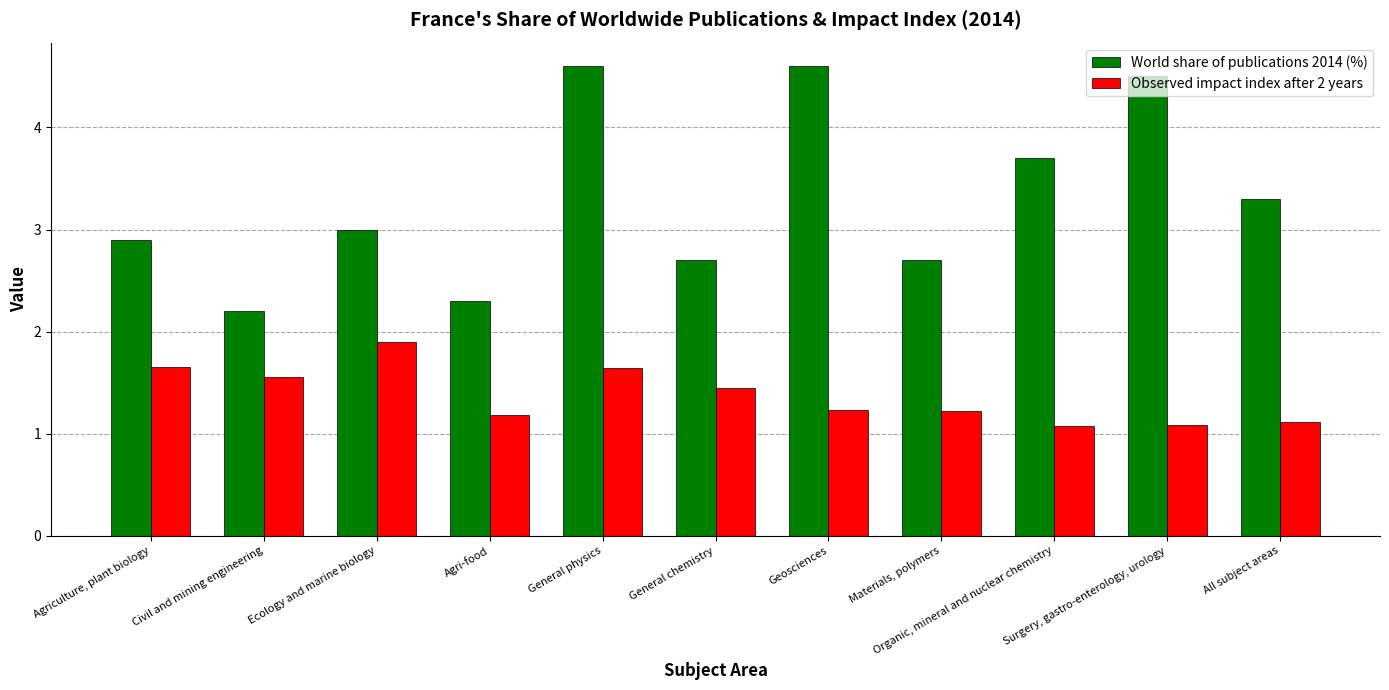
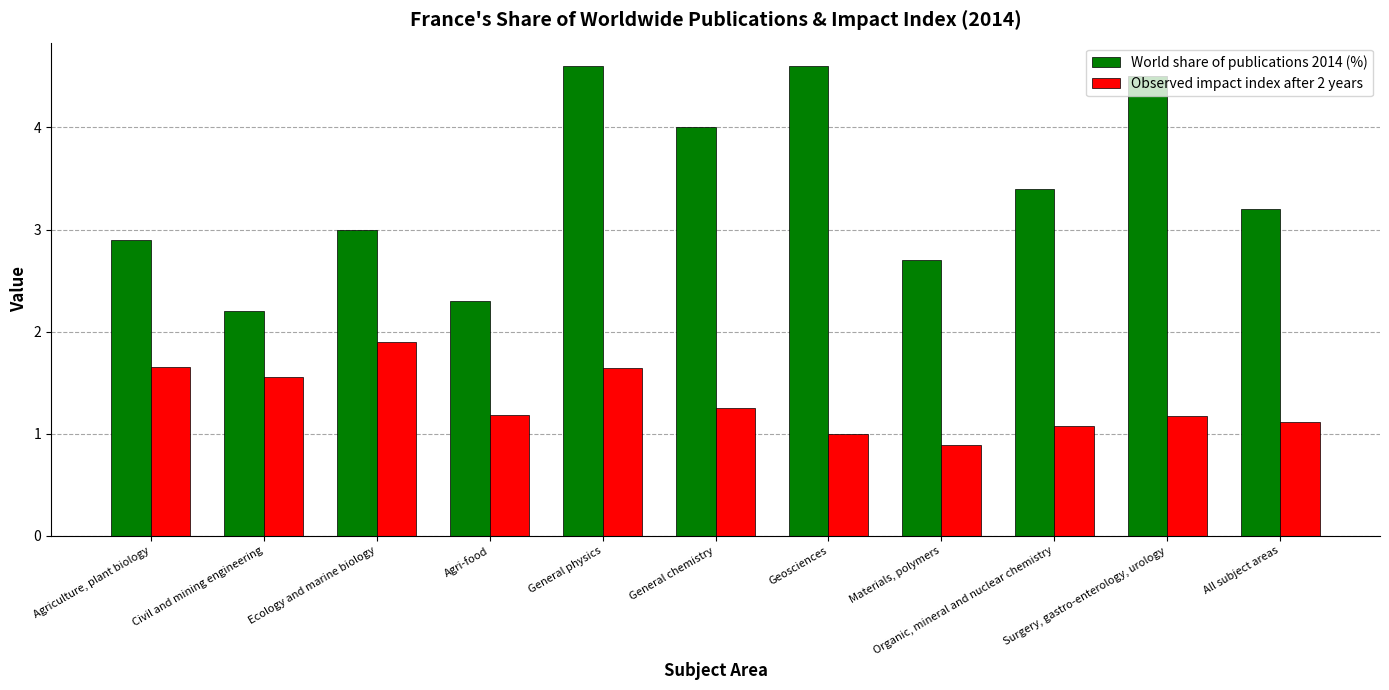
  {
    "World share of publications 2014 (%)": {
      "Agriculture, plant biology": 2.9,
      "Civil and mining engineering": 2.2,
      "Ecology and marine biology": 3.0,
      "Agri-food": 2.3,
      "General physics": 4.6,
-     "General chemistry": 2.7,
+     "General chemistry": 4.0,
      "Geosciences": 4.6,
      "Materials, polymers": 2.7,
-     "Organic, mineral and nuclear chemistry": 3.7,
-     "All subject areas": 3.3
+     "Organic, mineral and nuclear chemistry": 3.4,
+     "All subject areas": 3.2
    },
    "Observed impact index after 2 years": {
      "Agriculture, plant biology": 1.65,
      "Civil and mining engineering": 1.56,
      "Ecology and marine biology": 1.90,
      "Agri-food": 1.18,
      "General physics": 1.64,
-     "General chemistry": 1.45,
-     "Geosciences": 1.23,
-     "Materials, polymers": 1.22,
+     "General chemistry": 1.25,
+     "Geosciences": 1.00,
+     "Materials, polymers": 0.89,
      "Organic, mineral and nuclear chemistry": 1.08,
-     "Surgery, gastro-enterology, urology": 1.09,
+     "Surgery, gastro-enterology, urology": 1.17,
      "All subject areas": 1.12
    }
  }
